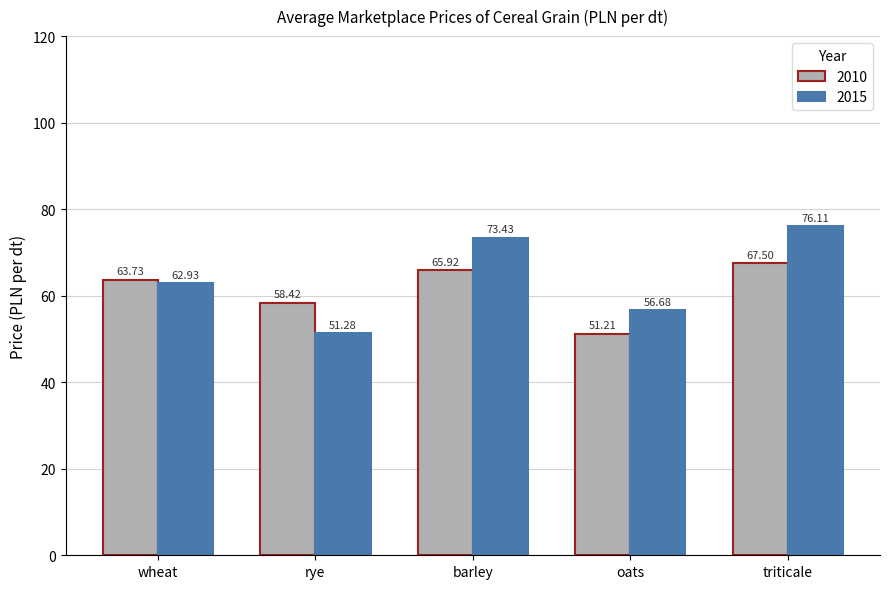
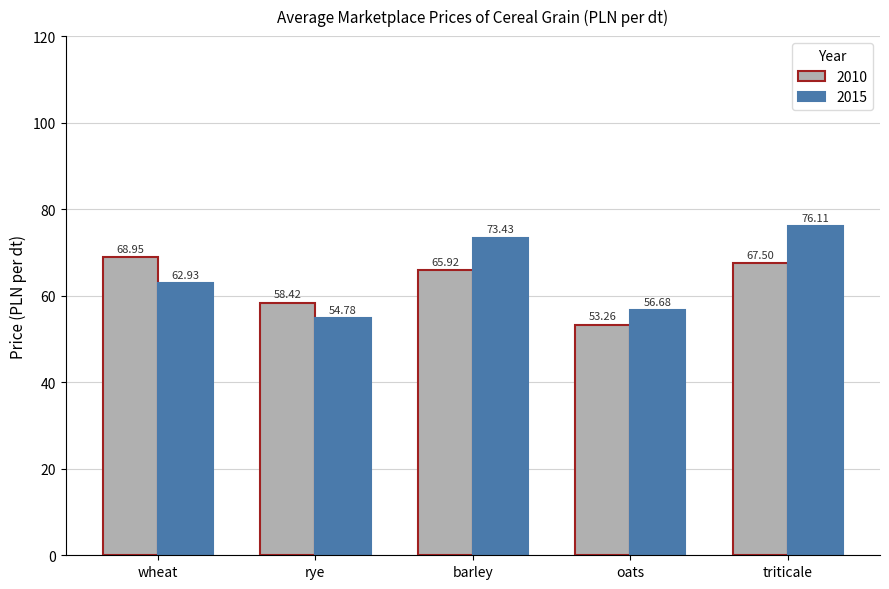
  {
    "2010": {
-     "wheat": 63.73,
+     "wheat": 68.95,
      "rye": 58.42,
      "barley": 65.92,
-     "oats": 51.21,
+     "oats": 53.26,
      "triticale": 67.50
    },
    "2015": {
      "wheat": 62.93,
-     "rye": 51.28,
+     "rye": 54.78,
      "barley": 73.43,
      "oats": 56.68,
      "triticale": 76.11
    }
  }
